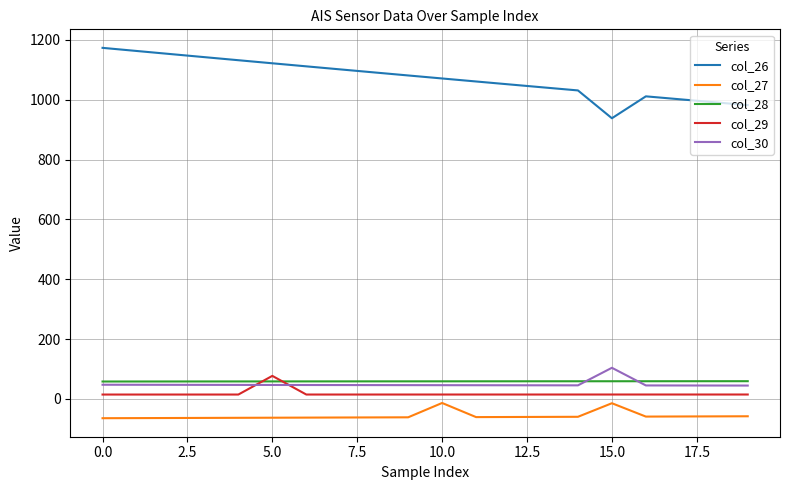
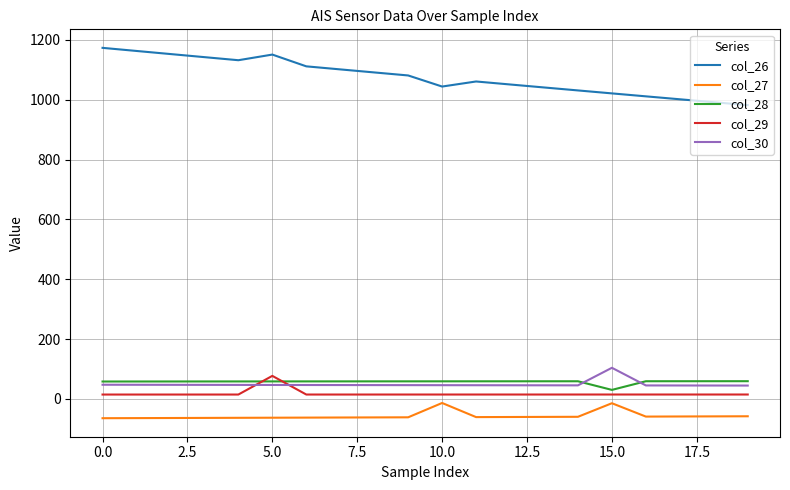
  {
    "col_26": {
      "0.0": 1170,
-     "5.0": 1120,
-     "10.0": 1070,
-     "15.0": 940
+     "5.0": 1150,
+     "10.0": 1040,
+     "15.0": 1020
    },
    "col_27": {
      "0.0": -60,
      "5.0": -60,
      "10.0": -10,
      "15.0": -10
    },
    "col_28": {
      "0.0": 60,
      "5.0": 60,
      "10.0": 60,
-     "15.0": 60
+     "15.0": 30
    },
    "col_29": {
      "0.0": 10,
      "5.0": 80,
      "10.0": 10,
      "15.0": 10
    },
    "col_30": {
      "0.0": 50,
      "5.0": 50,
      "10.0": 50,
      "15.0": 100
    }
  }
